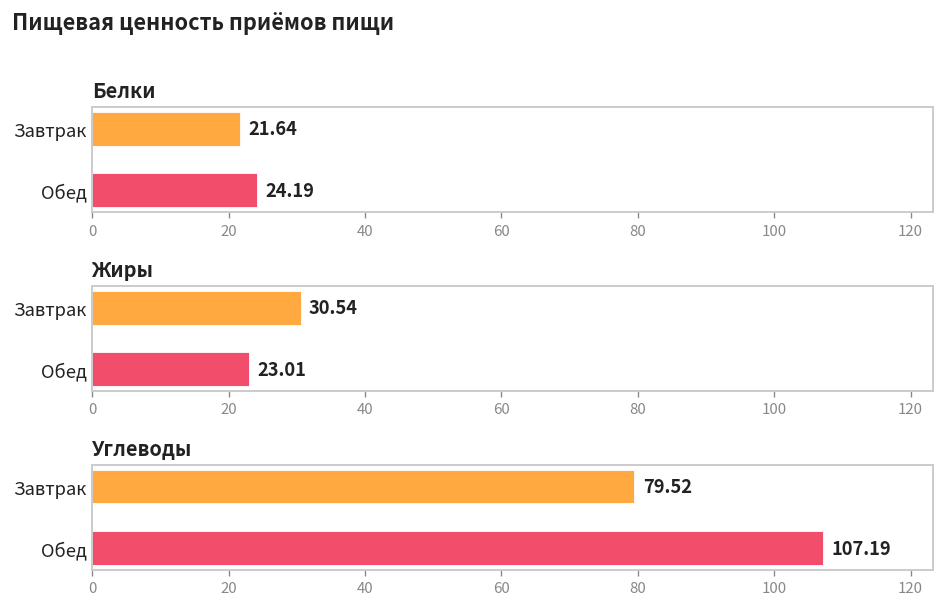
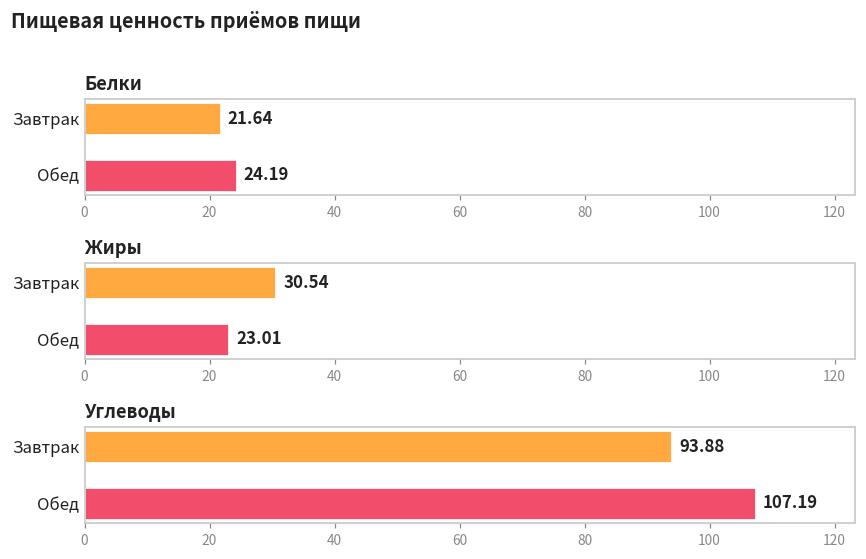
  {
    "Белки": {
      "Завтрак": 21.64,
      "Обед": 24.19
    },
    "Жиры": {
      "Завтрак": 30.54,
      "Обед": 23.01
    },
    "Углеводы": {
-     "Завтрак": 79.52,
+     "Завтрак": 93.88,
      "Обед": 107.19
    }
  }
